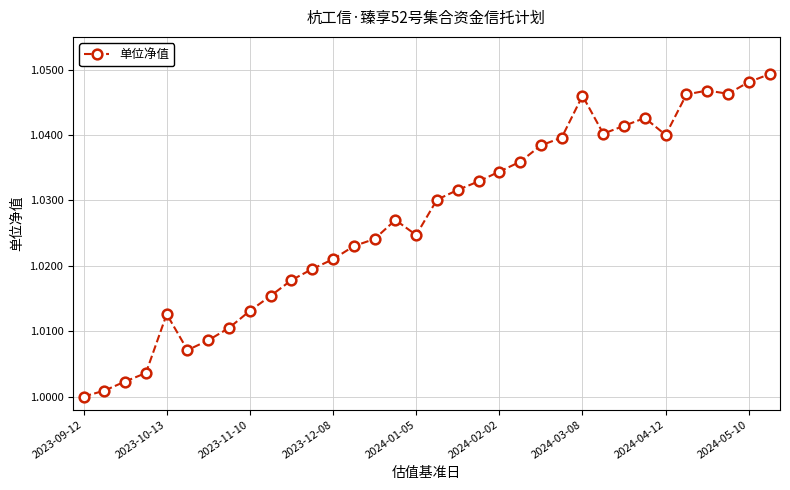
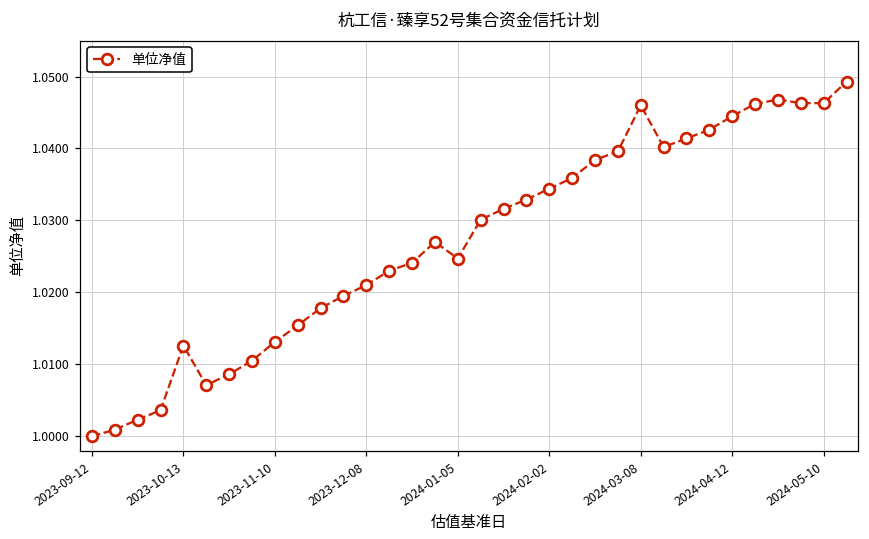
  {
    "2023-09-12": 1.000,
    "2023-10-13": 1.013,
    "2023-11-10": 1.013,
    "2023-12-08": 1.021,
    "2024-01-05": 1.025,
    "2024-02-02": 1.034,
    "2024-03-08": 1.046,
-   "2024-04-12": 1.040,
-   "2024-05-10": 1.048
+   "2024-04-12": 1.045,
+   "2024-05-10": 1.046
  }
